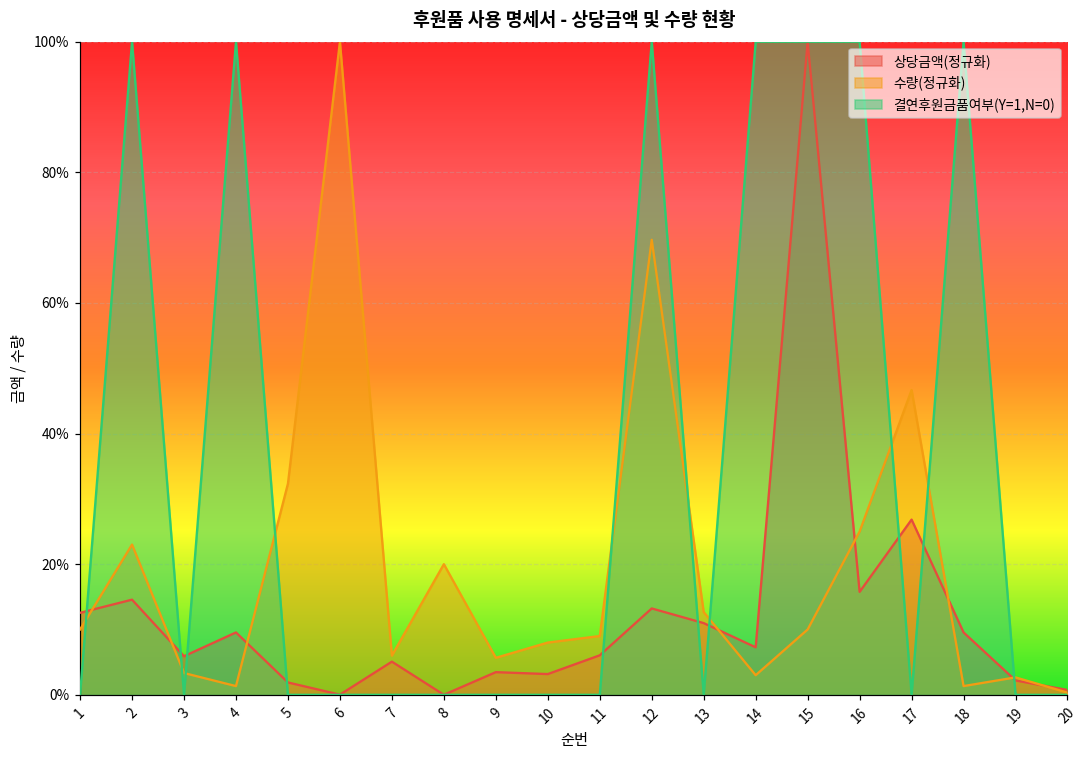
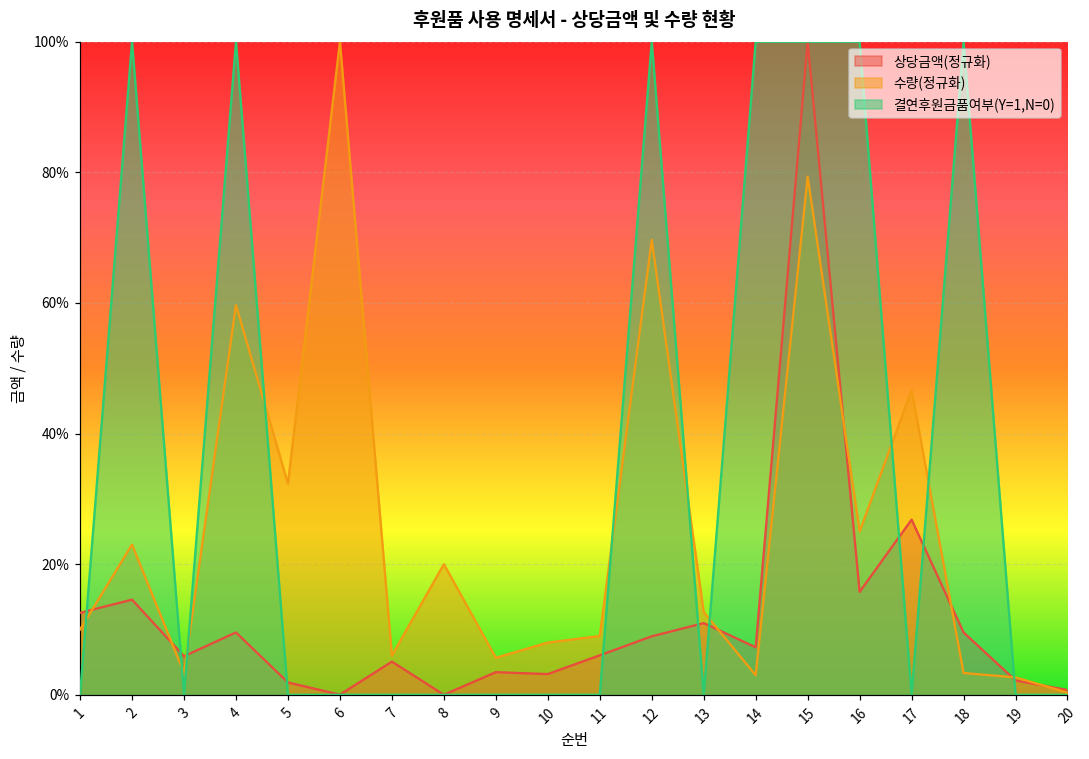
  {
    "상당금액(정규화)": {
      "1": "13%",
      "2": "15%",
      "3": "6%",
      "4": "10%",
      "5": "2%",
      "7": "5%",
      "9": "3%",
      "10": "3%",
      "11": "6%",
-     "12": "13%",
+     "12": "9%",
      "13": "11%",
      "14": "7%",
      "16": "16%",
      "17": "27%",
      "18": "10%",
      "19": "2%"
    },
    "수량(정규화)": {
      "1": "10%",
      "2": "23%",
      "3": "3%",
-     "4": "1%",
+     "4": "60%",
      "5": "32%",
      "6": "100%",
      "7": "6%",
      "8": "20%",
      "9": "6%",
      "10": "8%",
      "11": "9%",
      "12": "70%",
      "13": "13%",
      "14": "3%",
-     "15": "10%",
+     "15": "79%",
      "16": "25%",
      "17": "47%",
-     "18": "1%",
+     "18": "3%",
      "19": "3%"
    },
    "결연후원금품여부(Y=1,N=0)": {
      "1": "0%",
      "2": "100%",
      "3": "0%",
      "4": "100%",
      "5": "0%",
      "7": "0%",
      "9": "0%",
      "10": "0%",
      "11": "0%",
      "12": "100%",
      "13": "0%",
      "14": "100%",
      "16": "100%",
      "17": "0%",
      "18": "100%",
      "19": "0%"
    }
  }
